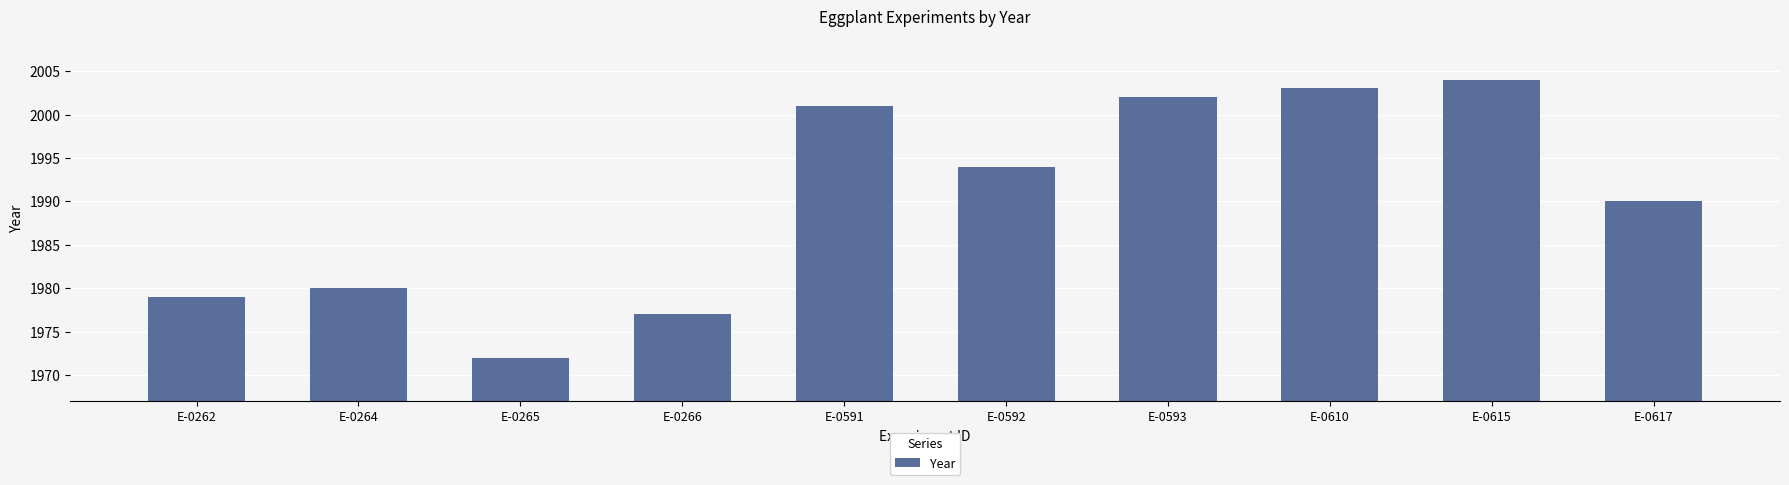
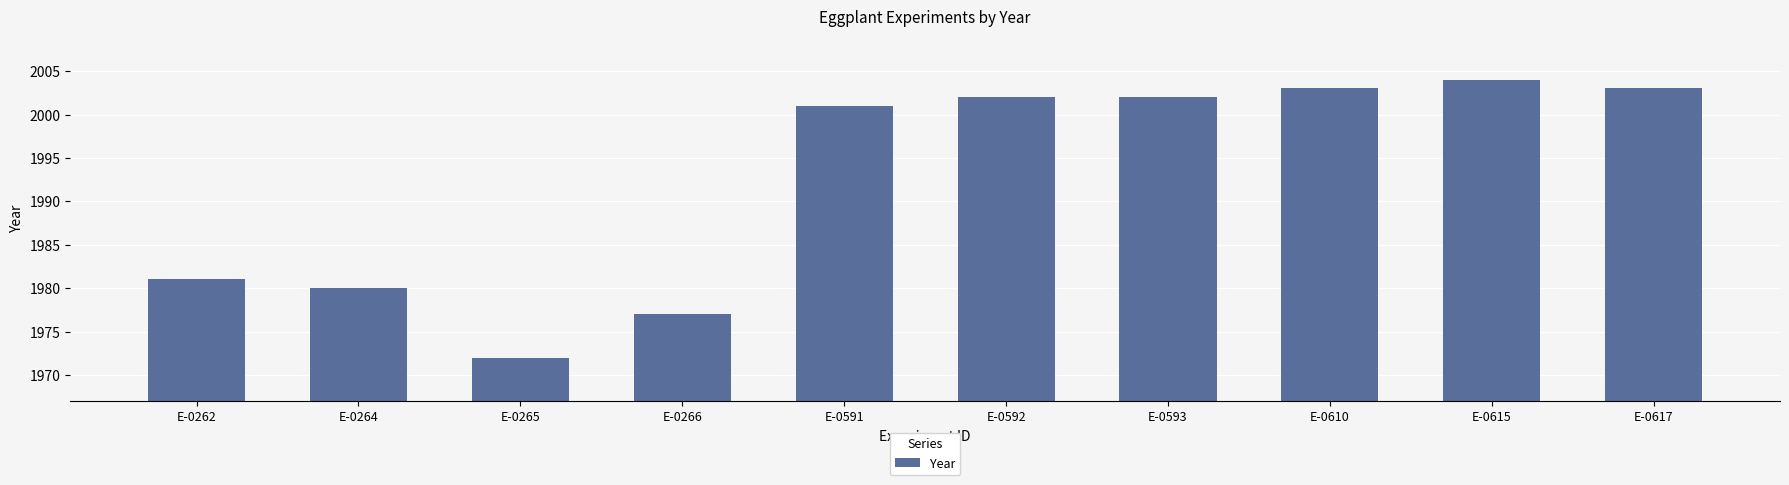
  {
-   "E-0262": 1979,
+   "E-0262": 1981,
    "E-0264": 1980,
    "E-0265": 1972,
    "E-0266": 1977,
    "E-0591": 2001,
-   "E-0592": 1994,
+   "E-0592": 2002,
    "E-0593": 2002,
    "E-0610": 2003,
    "E-0615": 2004,
-   "E-0617": 1990
+   "E-0617": 2003
  }
